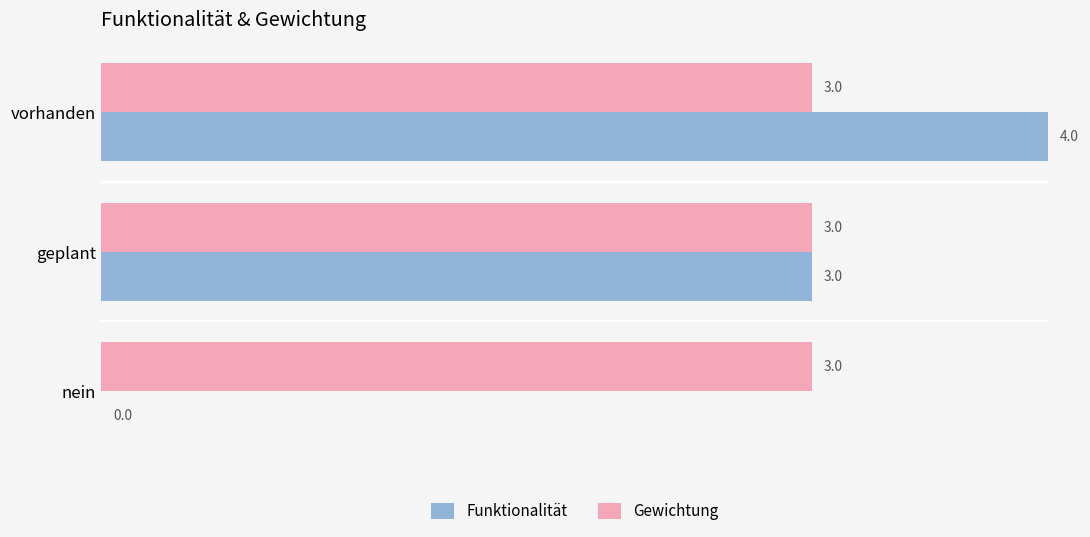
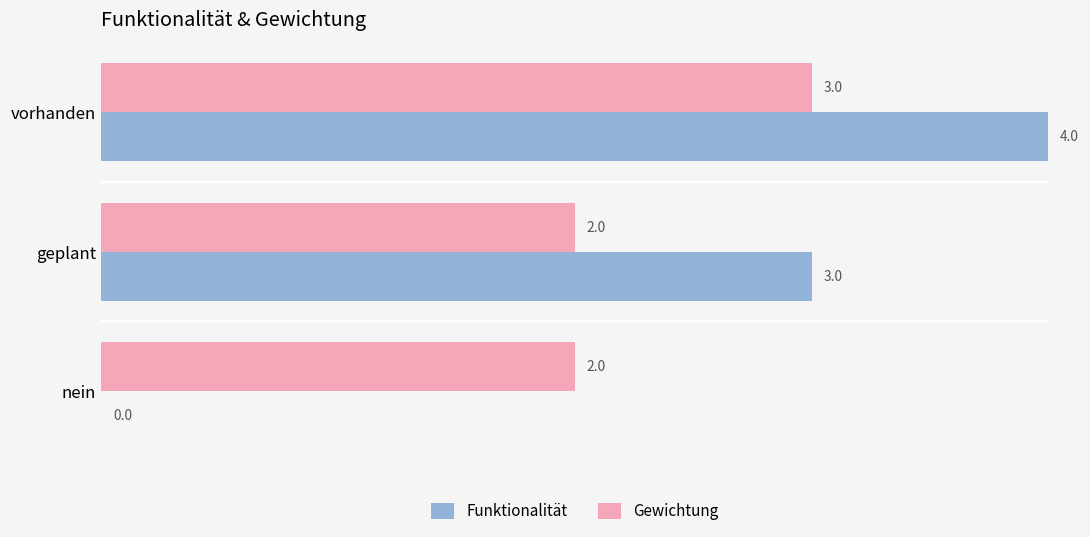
  {
    "Funktionalität": {
      "vorhanden": 4.0,
      "geplant": 3.0,
      "nein": 0.0
    },
    "Gewichtung": {
      "vorhanden": 3.0,
-     "geplant": 3.0,
-     "nein": 3.0
+     "geplant": 2.0,
+     "nein": 2.0
    }
  }
